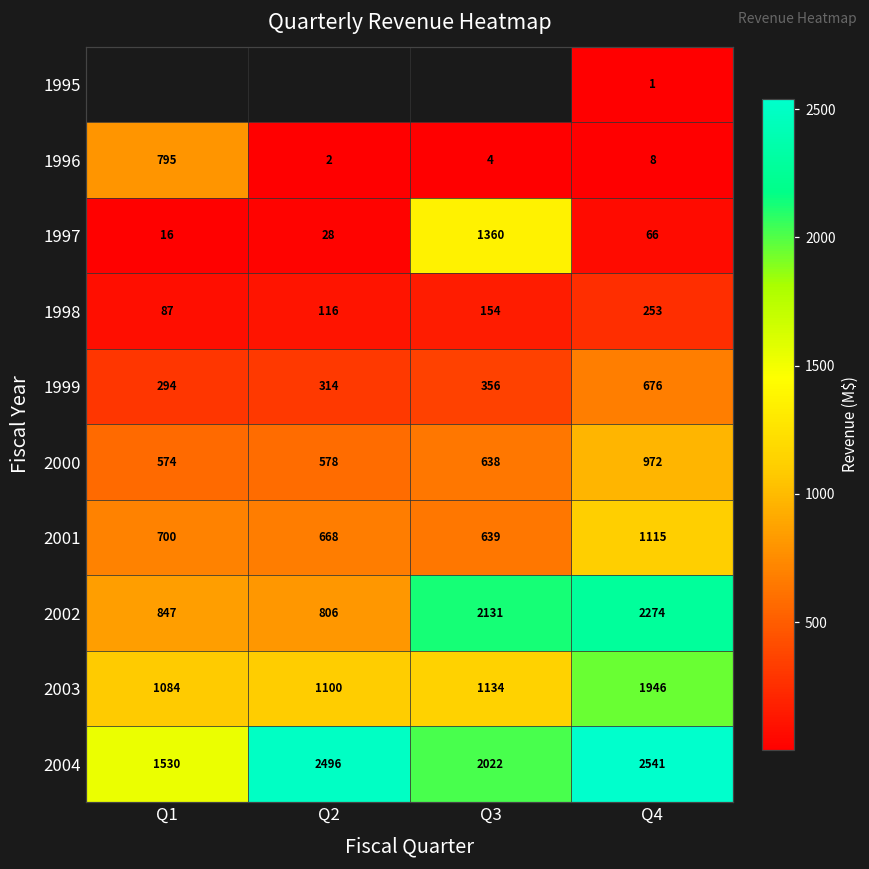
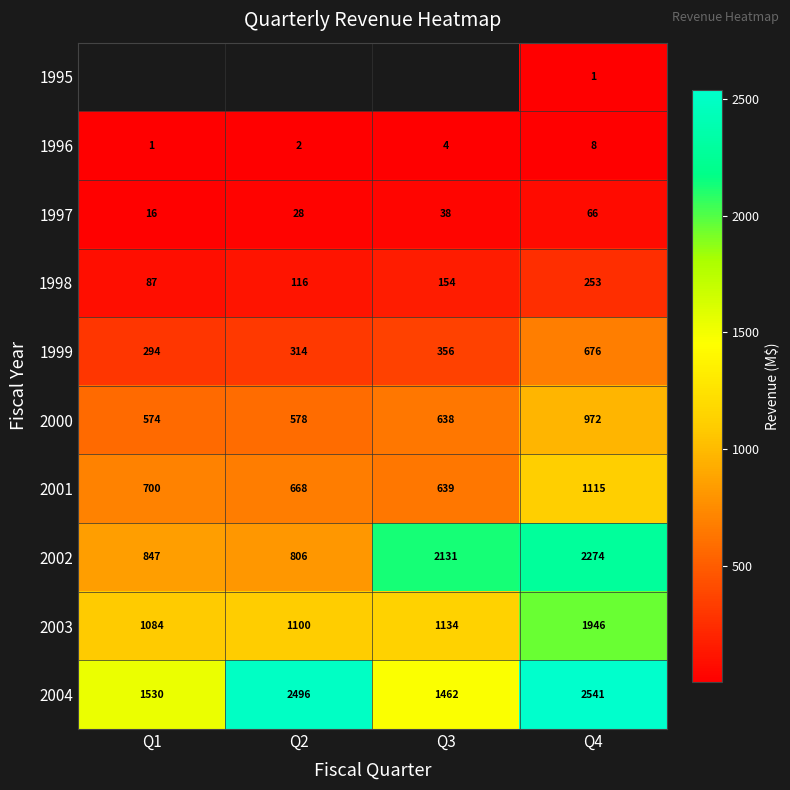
  {
    "1995": {
      "Q4": 1
    },
    "1996": {
-     "Q1": 795,
+     "Q1": 1,
      "Q2": 2,
      "Q3": 4,
      "Q4": 8
    },
    "1997": {
      "Q1": 16,
      "Q2": 28,
-     "Q3": 1360,
+     "Q3": 38,
      "Q4": 66
    },
    "1998": {
      "Q1": 87,
      "Q2": 116,
      "Q3": 154,
      "Q4": 253
    },
    "1999": {
      "Q1": 294,
      "Q2": 314,
      "Q3": 356,
      "Q4": 676
    },
    "2000": {
      "Q1": 574,
      "Q2": 578,
      "Q3": 638,
      "Q4": 972
    },
    "2001": {
      "Q1": 700,
      "Q2": 668,
      "Q3": 639,
      "Q4": 1115
    },
    "2002": {
      "Q1": 847,
      "Q2": 806,
      "Q3": 2131,
      "Q4": 2274
    },
    "2003": {
      "Q1": 1084,
      "Q2": 1100,
      "Q3": 1134,
      "Q4": 1946
    },
    "2004": {
      "Q1": 1530,
      "Q2": 2496,
-     "Q3": 2022,
+     "Q3": 1462,
      "Q4": 2541
    }
  }
